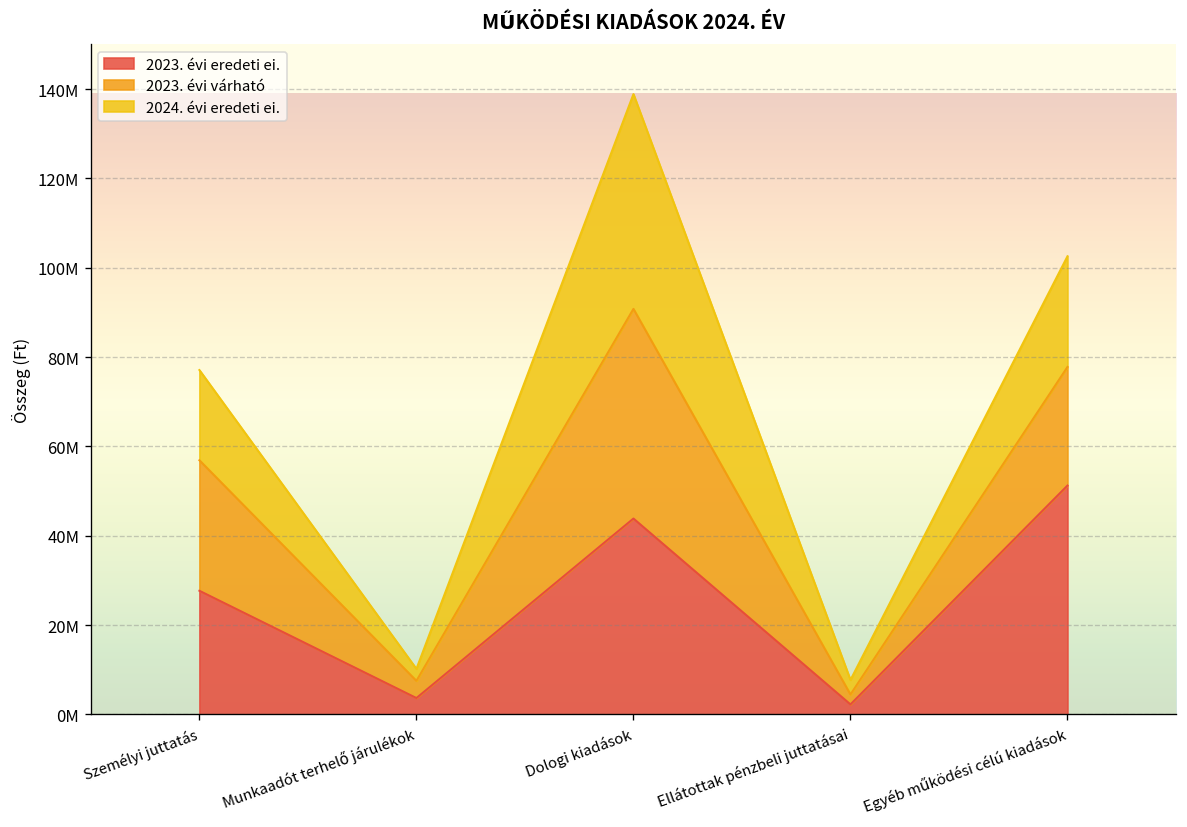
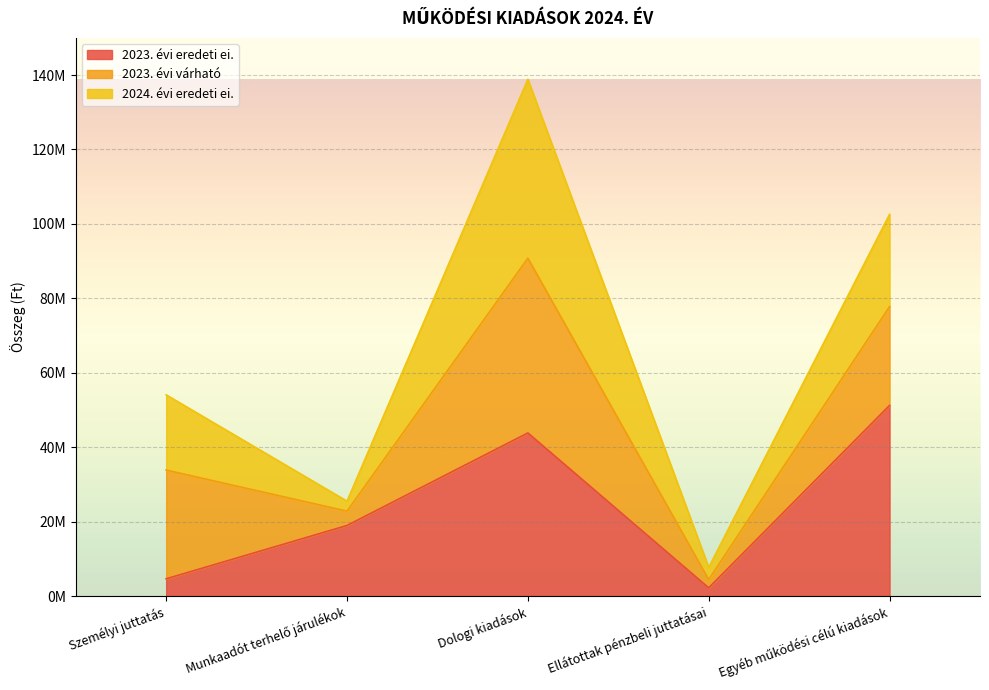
  {
    "2023. évi eredeti ei.": {
-     "Személyi juttatás": 28000000,
-     "Munkaadót terhelő járulékok": 4000000,
+     "Személyi juttatás": 5000000,
+     "Munkaadót terhelő járulékok": 19000000,
      "Dologi kiadások": 44000000,
      "Ellátottak pénzbeli juttatásai": 2000000,
      "Egyéb működési célú kiadások": 51000000
    }
  }
